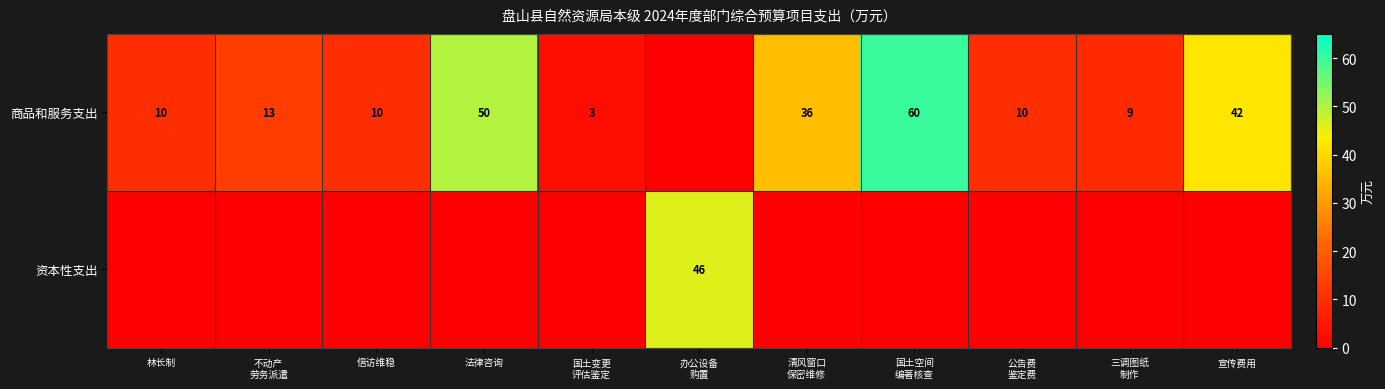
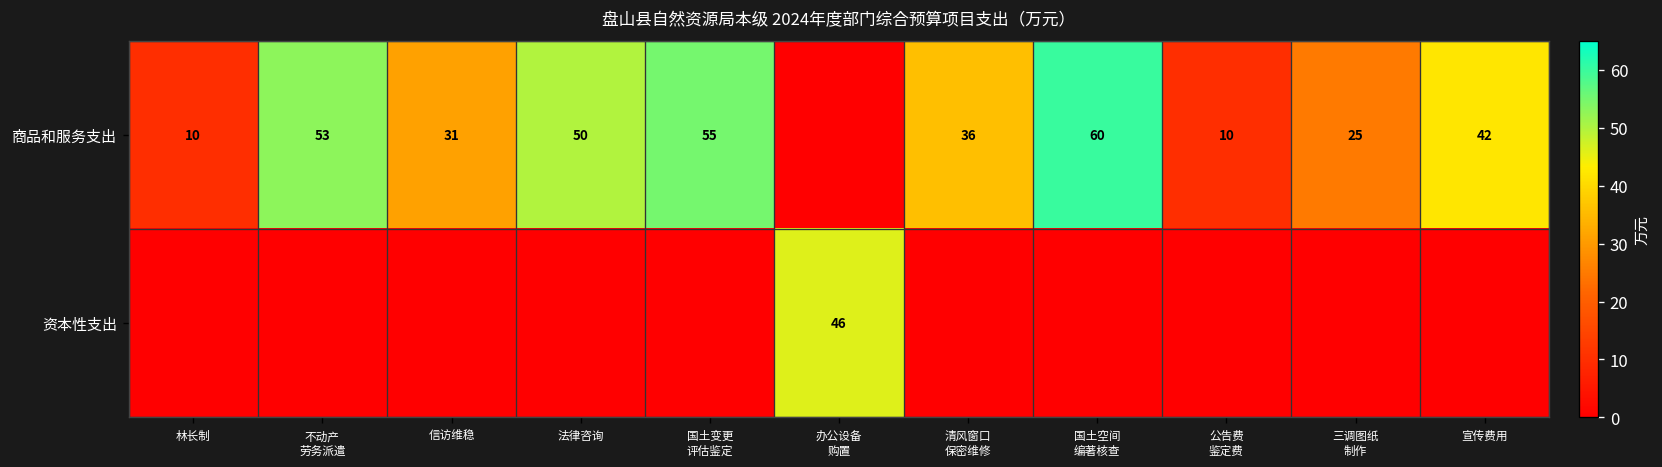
  {
    "商品和服务支出": {
      "林长制": 10,
-     "不动产 劳务派遣": 13,
-     "信访维稳": 10,
+     "不动产 劳务派遣": 53,
+     "信访维稳": 31,
      "法律咨询": 50,
-     "国土变更 评估鉴定": 3,
+     "国土变更 评估鉴定": 55,
      "清风窗口 保密维修": 36,
      "国土空间 编著核查": 60,
      "公告费 鉴定费": 10,
-     "三调图纸 制作": 9,
+     "三调图纸 制作": 25,
      "宣传费用": 42
    },
    "资本性支出": {
      "办公设备 购置": 46
    }
  }
